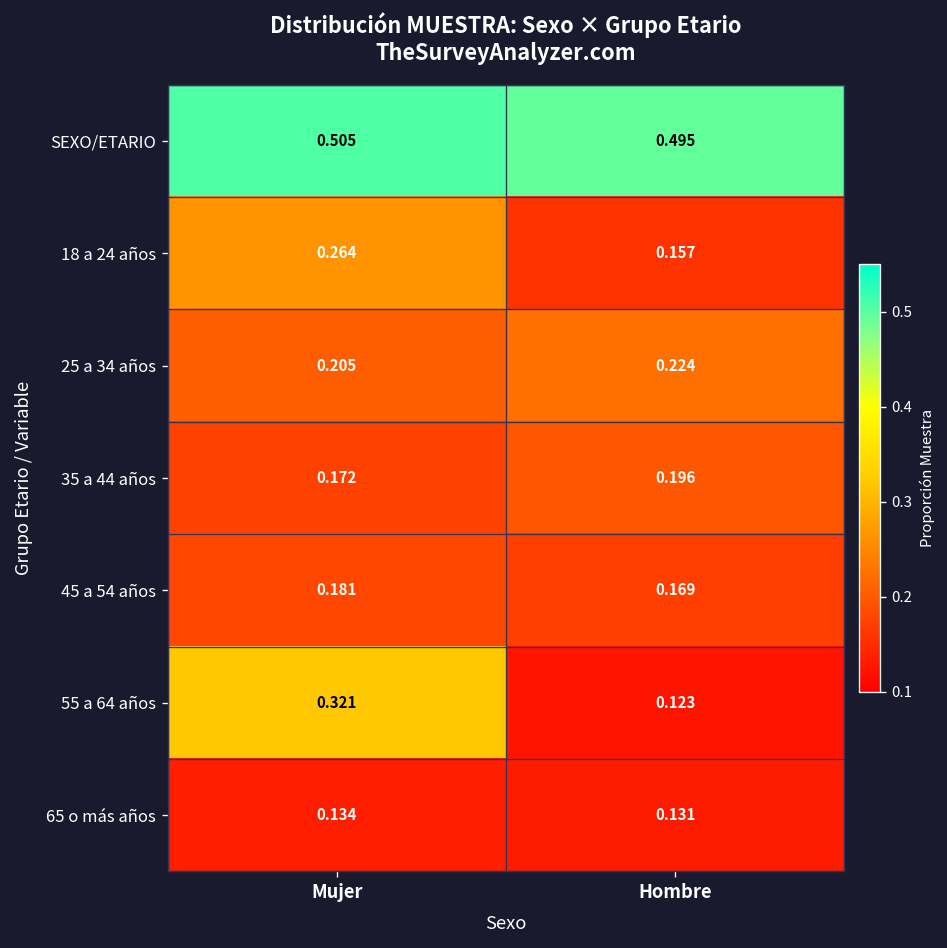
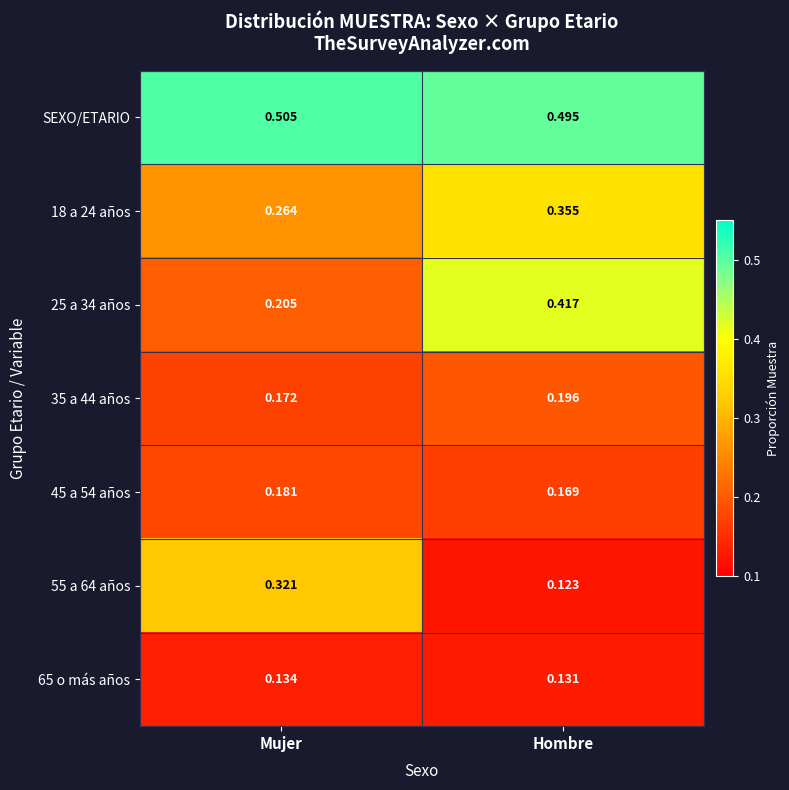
  {
    "SEXO/ETARIO": {
      "Mujer": 0.505,
      "Hombre": 0.495
    },
    "18 a 24 años": {
      "Mujer": 0.264,
-     "Hombre": 0.157
+     "Hombre": 0.355
    },
    "25 a 34 años": {
      "Mujer": 0.205,
-     "Hombre": 0.224
+     "Hombre": 0.417
    },
    "35 a 44 años": {
      "Mujer": 0.172,
      "Hombre": 0.196
    },
    "45 a 54 años": {
      "Mujer": 0.181,
      "Hombre": 0.169
    },
    "55 a 64 años": {
      "Mujer": 0.321,
      "Hombre": 0.123
    },
    "65 o más años": {
      "Mujer": 0.134,
      "Hombre": 0.131
    }
  }
